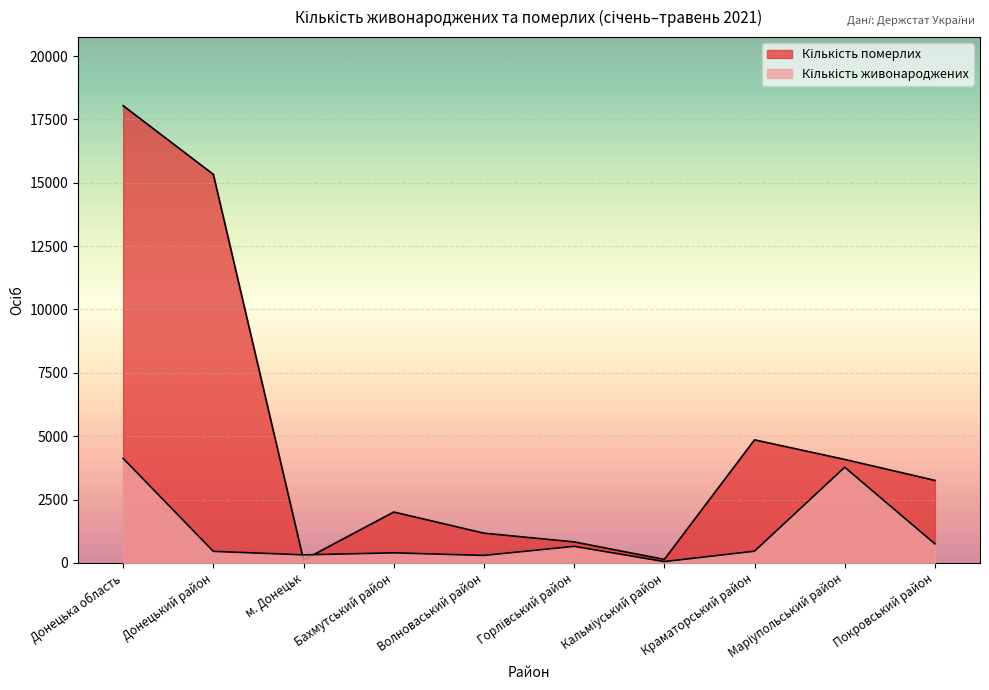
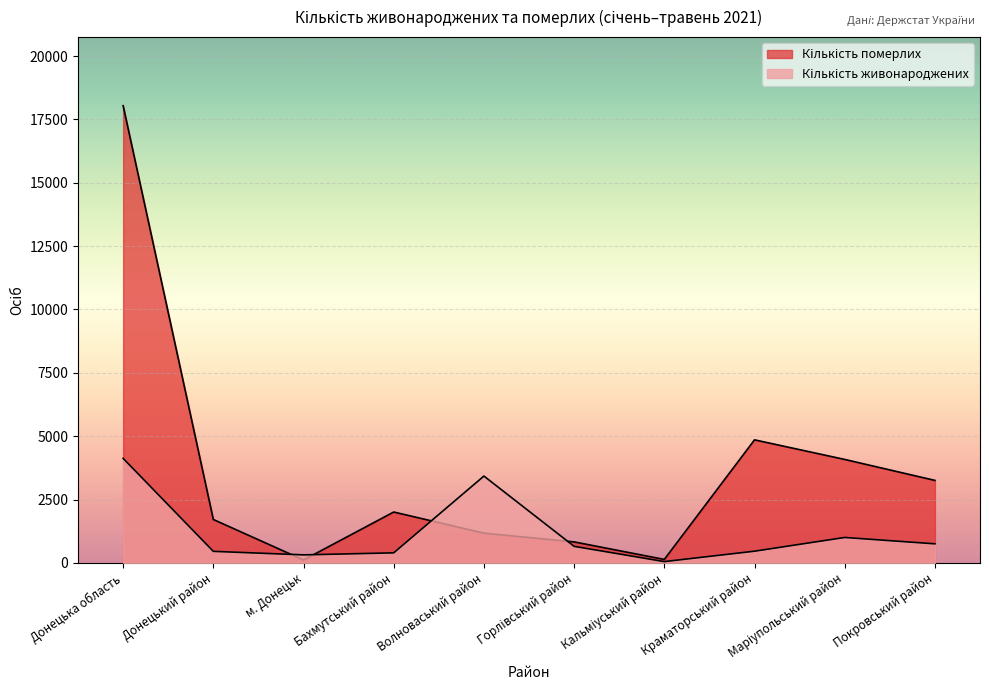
  {
    "Кількість померлих": {
      "Донецька область": 18000,
-     "Донецький район": 15300,
+     "Донецький район": 1700,
      "м. Донецьк": 100,
      "Бахмутський район": 2000,
      "Волноваський район": 1200,
      "Горлівський район": 800,
      "Краматорський район": 4900,
      "Маріупольський район": 4100,
      "Покровський район": 3300
    },
    "Кількість живонароджених": {
      "Донецька область": 4100,
      "Донецький район": 500,
      "м. Донецьк": 300,
      "Бахмутський район": 400,
-     "Волноваський район": 300,
+     "Волноваський район": 3400,
      "Горлівський район": 700,
      "Краматорський район": 500,
-     "Маріупольський район": 3800,
+     "Маріупольський район": 1000,
      "Покровський район": 800
    }
  }
